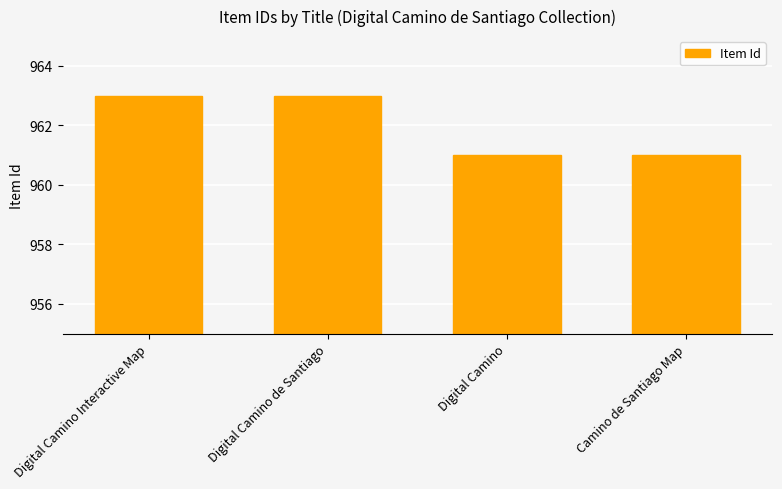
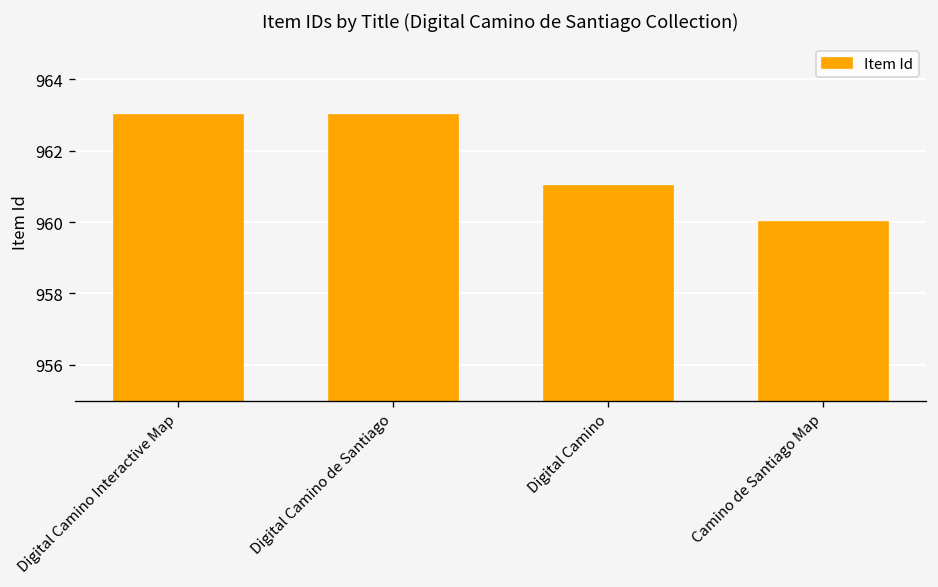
  {
    "Digital Camino Interactive Map": 963,
    "Digital Camino de Santiago": 963,
    "Digital Camino": 961,
-   "Camino de Santiago Map": 961
+   "Camino de Santiago Map": 960
  }
